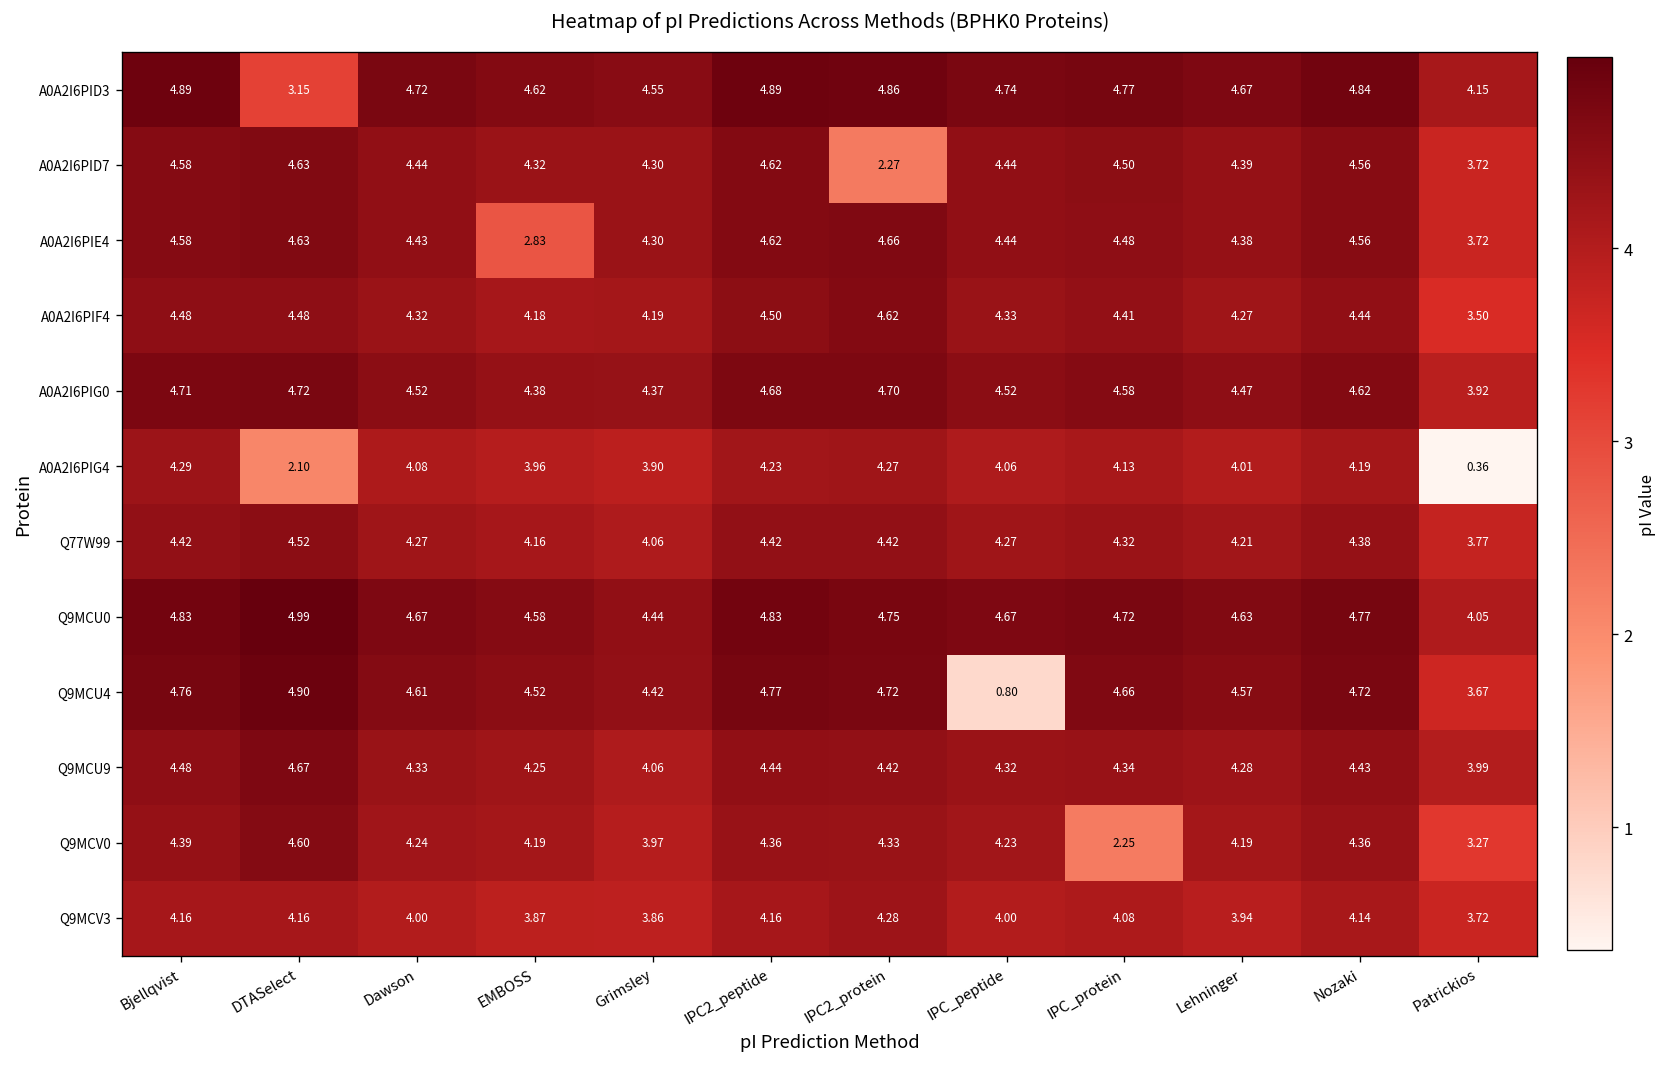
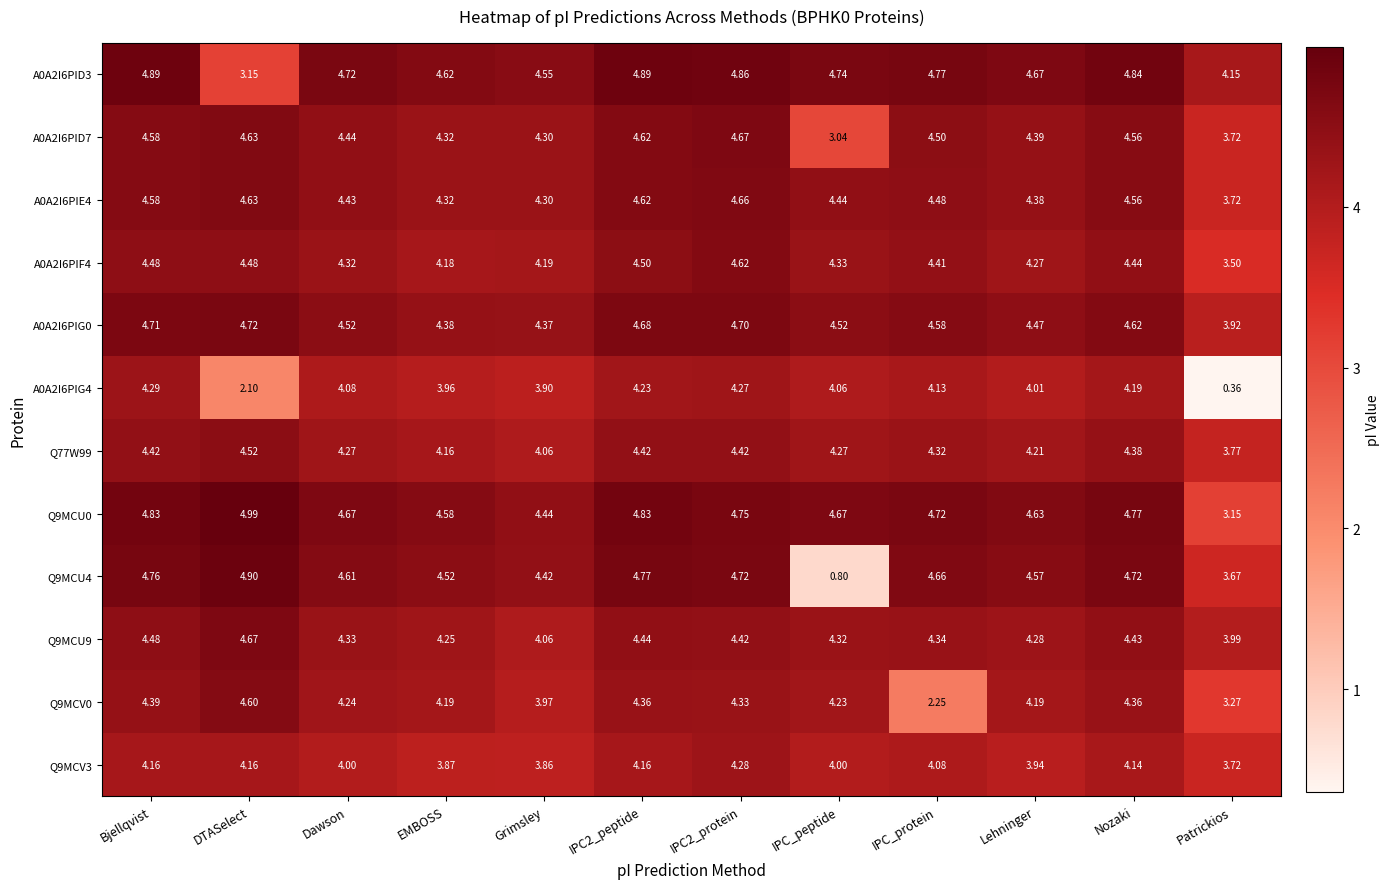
  {
    "A0A2I6PID3": {
      "Bjellqvist": 4.89,
      "DTASelect": 3.15,
      "Dawson": 4.72,
      "EMBOSS": 4.62,
      "Grimsley": 4.55,
      "IPC2_peptide": 4.89,
      "IPC2_protein": 4.86,
      "IPC_peptide": 4.74,
      "IPC_protein": 4.77,
      "Lehninger": 4.67,
      "Nozaki": 4.84,
      "Patrickios": 4.15
    },
    "A0A2I6PID7": {
      "Bjellqvist": 4.58,
      "DTASelect": 4.63,
      "Dawson": 4.44,
      "EMBOSS": 4.32,
      "Grimsley": 4.30,
      "IPC2_peptide": 4.62,
-     "IPC2_protein": 2.27,
-     "IPC_peptide": 4.44,
+     "IPC2_protein": 4.67,
+     "IPC_peptide": 3.04,
      "IPC_protein": 4.50,
      "Lehninger": 4.39,
      "Nozaki": 4.56,
      "Patrickios": 3.72
    },
    "A0A2I6PIE4": {
      "Bjellqvist": 4.58,
      "DTASelect": 4.63,
      "Dawson": 4.43,
-     "EMBOSS": 2.83,
+     "EMBOSS": 4.32,
      "Grimsley": 4.30,
      "IPC2_peptide": 4.62,
      "IPC2_protein": 4.66,
      "IPC_peptide": 4.44,
      "IPC_protein": 4.48,
      "Lehninger": 4.38,
      "Nozaki": 4.56,
      "Patrickios": 3.72
    },
    "A0A2I6PIF4": {
      "Bjellqvist": 4.48,
      "DTASelect": 4.48,
      "Dawson": 4.32,
      "EMBOSS": 4.18,
      "Grimsley": 4.19,
      "IPC2_peptide": 4.50,
      "IPC2_protein": 4.62,
      "IPC_peptide": 4.33,
      "IPC_protein": 4.41,
      "Lehninger": 4.27,
      "Nozaki": 4.44,
      "Patrickios": 3.50
    },
    "A0A2I6PIG0": {
      "Bjellqvist": 4.71,
      "DTASelect": 4.72,
      "Dawson": 4.52,
      "EMBOSS": 4.38,
      "Grimsley": 4.37,
      "IPC2_peptide": 4.68,
      "IPC2_protein": 4.70,
      "IPC_peptide": 4.52,
      "IPC_protein": 4.58,
      "Lehninger": 4.47,
      "Nozaki": 4.62,
      "Patrickios": 3.92
    },
    "A0A2I6PIG4": {
      "Bjellqvist": 4.29,
      "DTASelect": 2.10,
      "Dawson": 4.08,
      "EMBOSS": 3.96,
      "Grimsley": 3.90,
      "IPC2_peptide": 4.23,
      "IPC2_protein": 4.27,
      "IPC_peptide": 4.06,
      "IPC_protein": 4.13,
      "Lehninger": 4.01,
      "Nozaki": 4.19,
      "Patrickios": 0.36
    },
    "Q77W99": {
      "Bjellqvist": 4.42,
      "DTASelect": 4.52,
      "Dawson": 4.27,
      "EMBOSS": 4.16,
      "Grimsley": 4.06,
      "IPC2_peptide": 4.42,
      "IPC2_protein": 4.42,
      "IPC_peptide": 4.27,
      "IPC_protein": 4.32,
      "Lehninger": 4.21,
      "Nozaki": 4.38,
      "Patrickios": 3.77
    },
    "Q9MCU0": {
      "Bjellqvist": 4.83,
      "DTASelect": 4.99,
      "Dawson": 4.67,
      "EMBOSS": 4.58,
      "Grimsley": 4.44,
      "IPC2_peptide": 4.83,
      "IPC2_protein": 4.75,
      "IPC_peptide": 4.67,
      "IPC_protein": 4.72,
      "Lehninger": 4.63,
      "Nozaki": 4.77,
-     "Patrickios": 4.05
+     "Patrickios": 3.15
    },
    "Q9MCU4": {
      "Bjellqvist": 4.76,
      "DTASelect": 4.90,
      "Dawson": 4.61,
      "EMBOSS": 4.52,
      "Grimsley": 4.42,
      "IPC2_peptide": 4.77,
      "IPC2_protein": 4.72,
      "IPC_peptide": 0.80,
      "IPC_protein": 4.66,
      "Lehninger": 4.57,
      "Nozaki": 4.72,
      "Patrickios": 3.67
    },
    "Q9MCU9": {
      "Bjellqvist": 4.48,
      "DTASelect": 4.67,
      "Dawson": 4.33,
      "EMBOSS": 4.25,
      "Grimsley": 4.06,
      "IPC2_peptide": 4.44,
      "IPC2_protein": 4.42,
      "IPC_peptide": 4.32,
      "IPC_protein": 4.34,
      "Lehninger": 4.28,
      "Nozaki": 4.43,
      "Patrickios": 3.99
    },
    "Q9MCV0": {
      "Bjellqvist": 4.39,
      "DTASelect": 4.60,
      "Dawson": 4.24,
      "EMBOSS": 4.19,
      "Grimsley": 3.97,
      "IPC2_peptide": 4.36,
      "IPC2_protein": 4.33,
      "IPC_peptide": 4.23,
      "IPC_protein": 2.25,
      "Lehninger": 4.19,
      "Nozaki": 4.36,
      "Patrickios": 3.27
    },
    "Q9MCV3": {
      "Bjellqvist": 4.16,
      "DTASelect": 4.16,
      "Dawson": 4.00,
      "EMBOSS": 3.87,
      "Grimsley": 3.86,
      "IPC2_peptide": 4.16,
      "IPC2_protein": 4.28,
      "IPC_peptide": 4.00,
      "IPC_protein": 4.08,
      "Lehninger": 3.94,
      "Nozaki": 4.14,
      "Patrickios": 3.72
    }
  }
